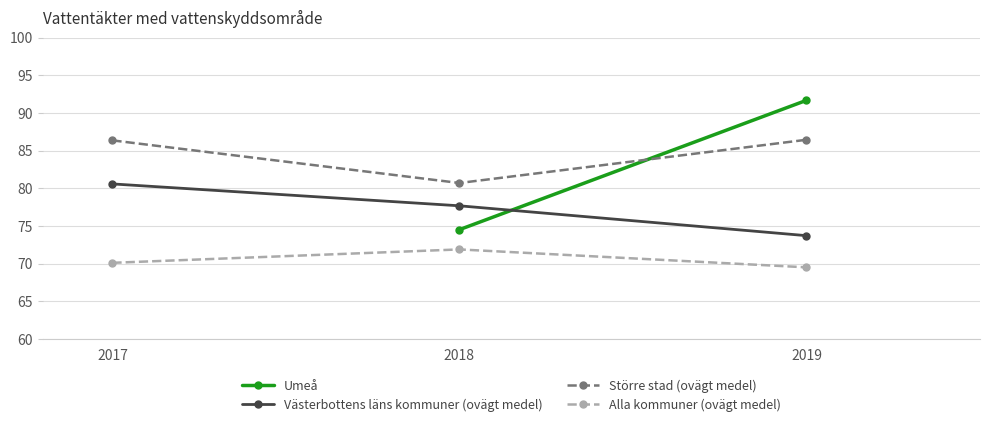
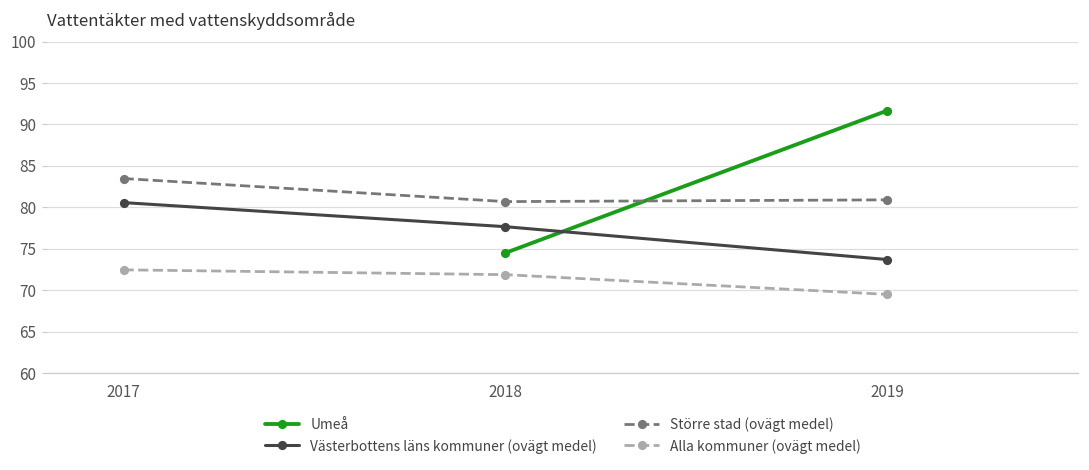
  {
    "Umeå": {
      "2018": 75,
      "2019": 92
    },
    "Västerbottens läns kommuner (ovägt medel)": {
      "2017": 81,
      "2018": 78,
      "2019": 74
    },
    "Större stad (ovägt medel)": {
-     "2017": 86,
+     "2017": 83,
      "2018": 81,
-     "2019": 86
+     "2019": 81
    },
    "Alla kommuner (ovägt medel)": {
-     "2017": 70,
+     "2017": 72,
      "2018": 72,
      "2019": 69
    }
  }
